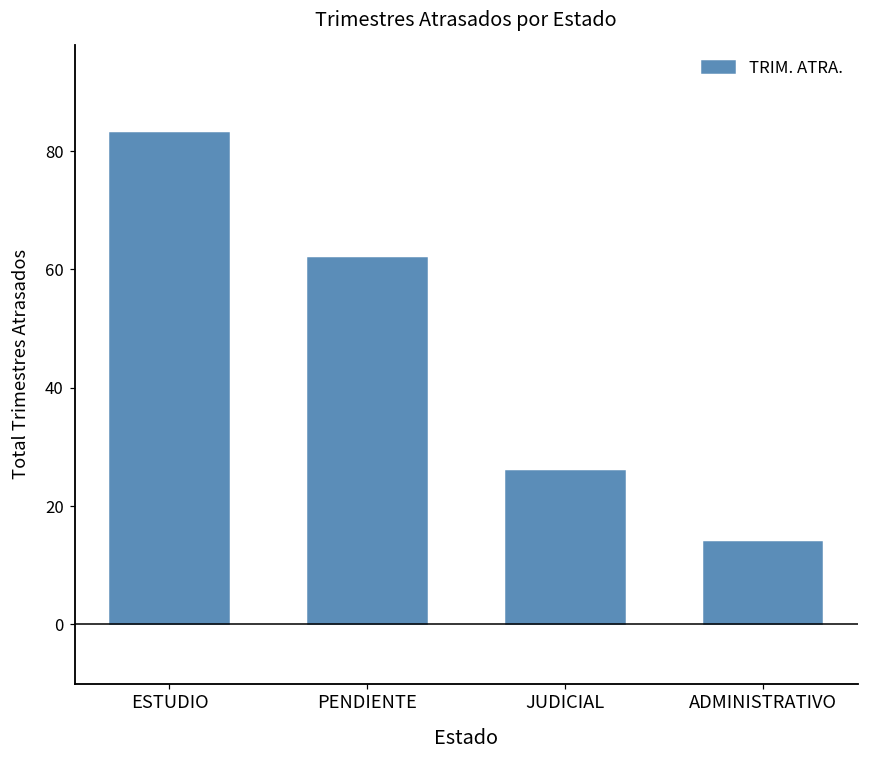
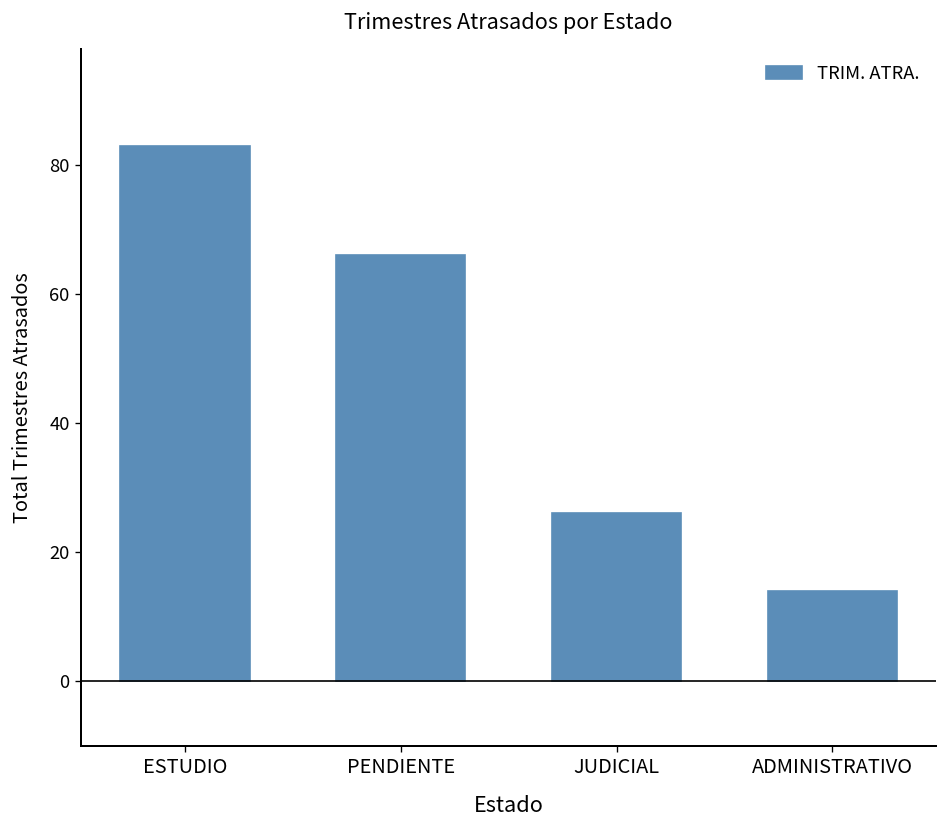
  {
    "ESTUDIO": 83,
-   "PENDIENTE": 62,
+   "PENDIENTE": 66,
    "JUDICIAL": 26,
    "ADMINISTRATIVO": 14
  }
